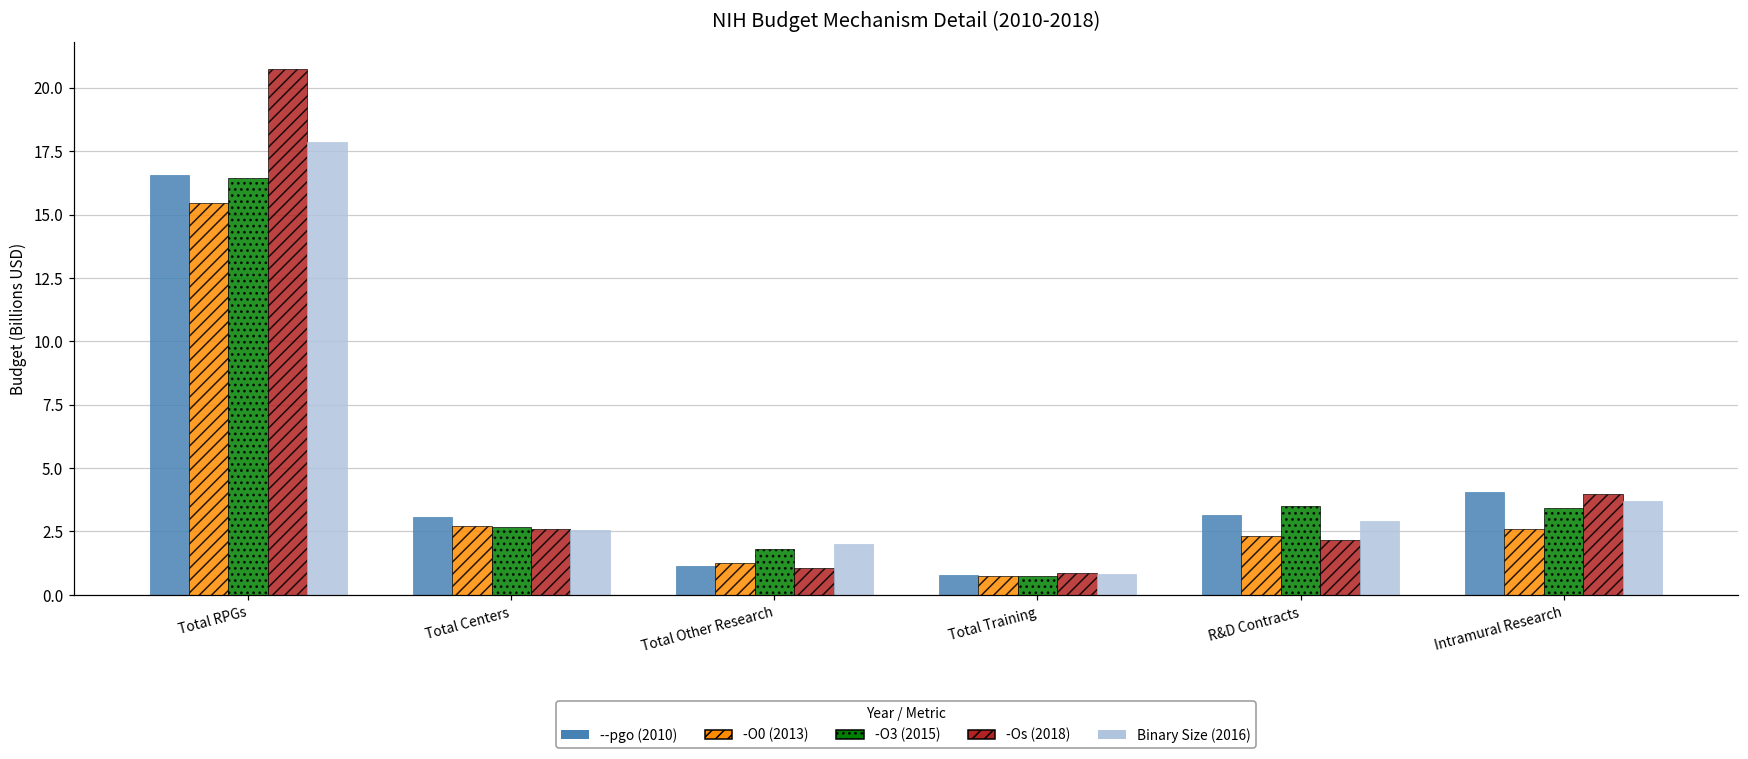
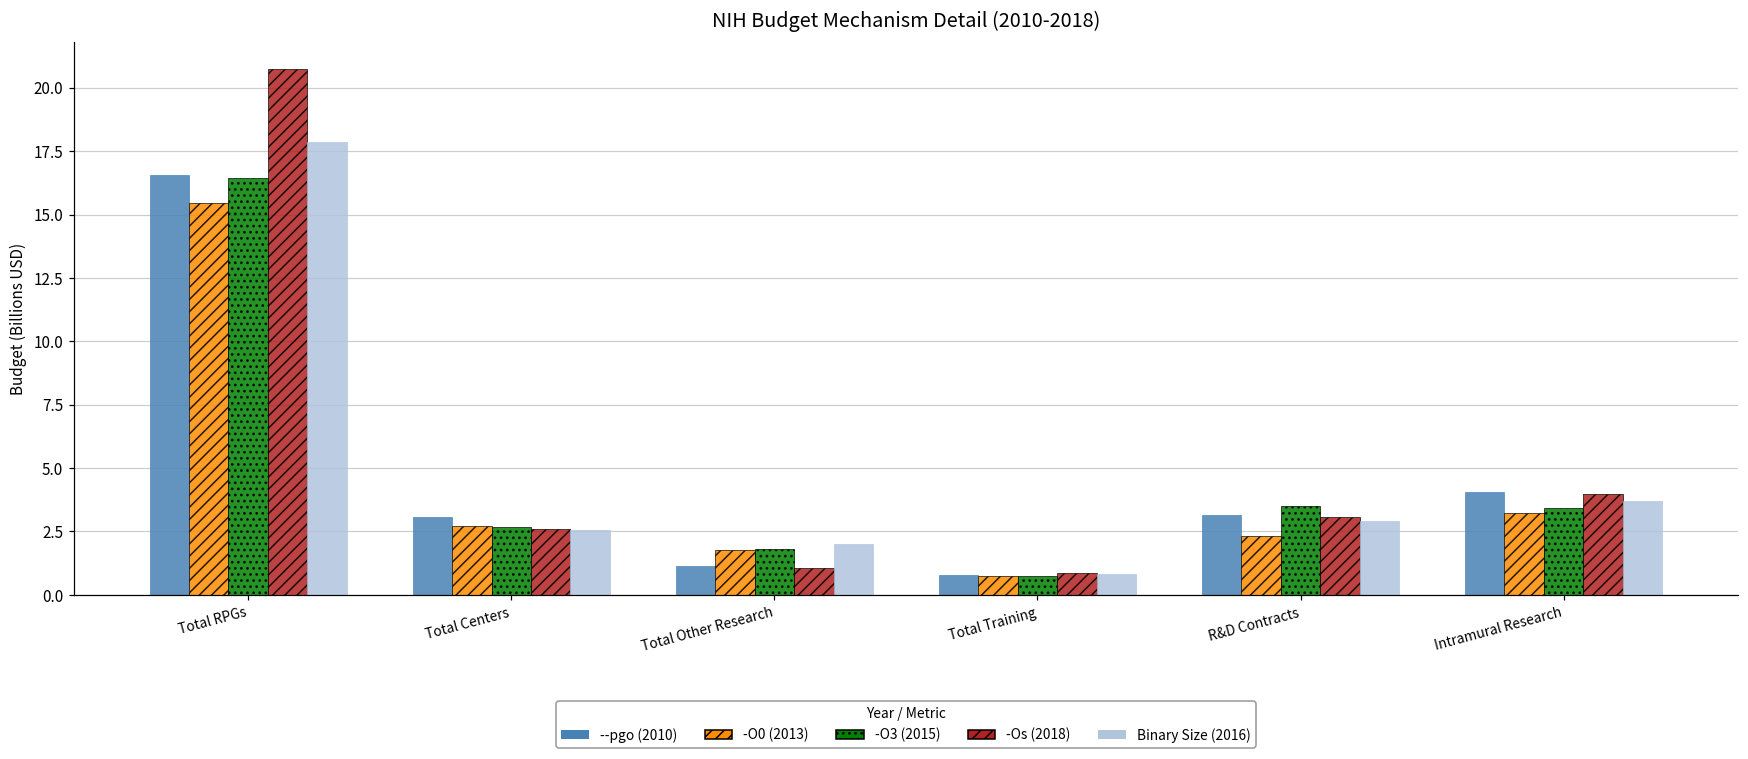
  {
    "--pgo (2010)": {
      "Total RPGs": 16.5,
      "Total Centers": 3.1,
      "Total Other Research": 1.1,
      "Total Training": 0.8,
      "R&D Contracts": 3.1,
      "Intramural Research": 4.1
    },
    "-O0 (2013)": {
      "Total RPGs": 15.4,
      "Total Centers": 2.7,
-     "Total Other Research": 1.3,
+     "Total Other Research": 1.8,
      "Total Training": 0.7,
      "R&D Contracts": 2.3,
-     "Intramural Research": 2.6
+     "Intramural Research": 3.2
    },
    "-O3 (2015)": {
      "Total RPGs": 16.4,
      "Total Centers": 2.7,
      "Total Other Research": 1.8,
      "Total Training": 0.8,
      "R&D Contracts": 3.5,
      "Intramural Research": 3.4
    },
    "-Os (2018)": {
      "Total RPGs": 20.8,
      "Total Centers": 2.6,
      "Total Other Research": 1.1,
      "Total Training": 0.9,
-     "R&D Contracts": 2.2,
+     "R&D Contracts": 3.1,
      "Intramural Research": 4.0
    },
    "Binary Size (2016)": {
      "Total RPGs": 17.8,
      "Total Centers": 2.6,
      "Total Other Research": 2.0,
      "Total Training": 0.8,
      "R&D Contracts": 2.9,
      "Intramural Research": 3.7
    }
  }
